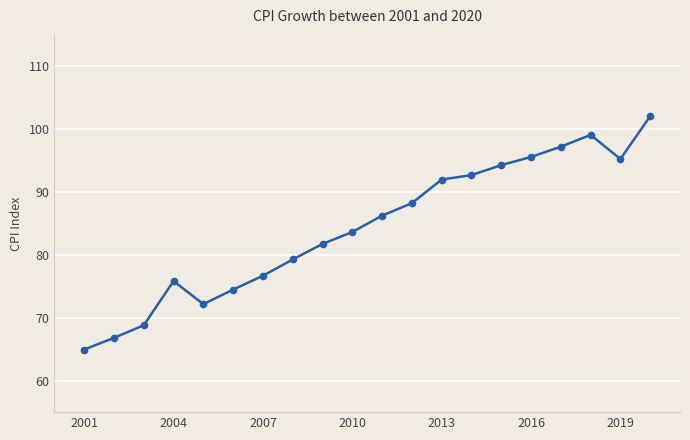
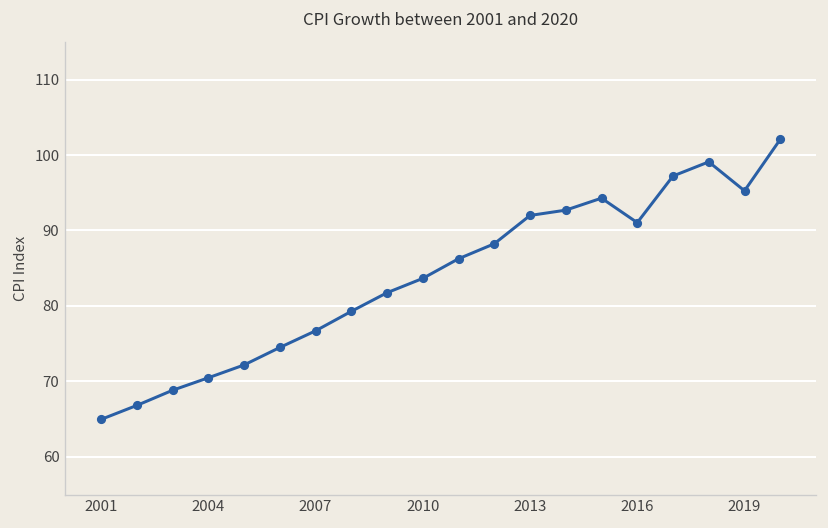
  {
    "2001": 65,
-   "2004": 76,
+   "2004": 70,
    "2007": 77,
    "2010": 84,
    "2013": 92,
-   "2016": 96,
+   "2016": 91,
    "2019": 95
  }
